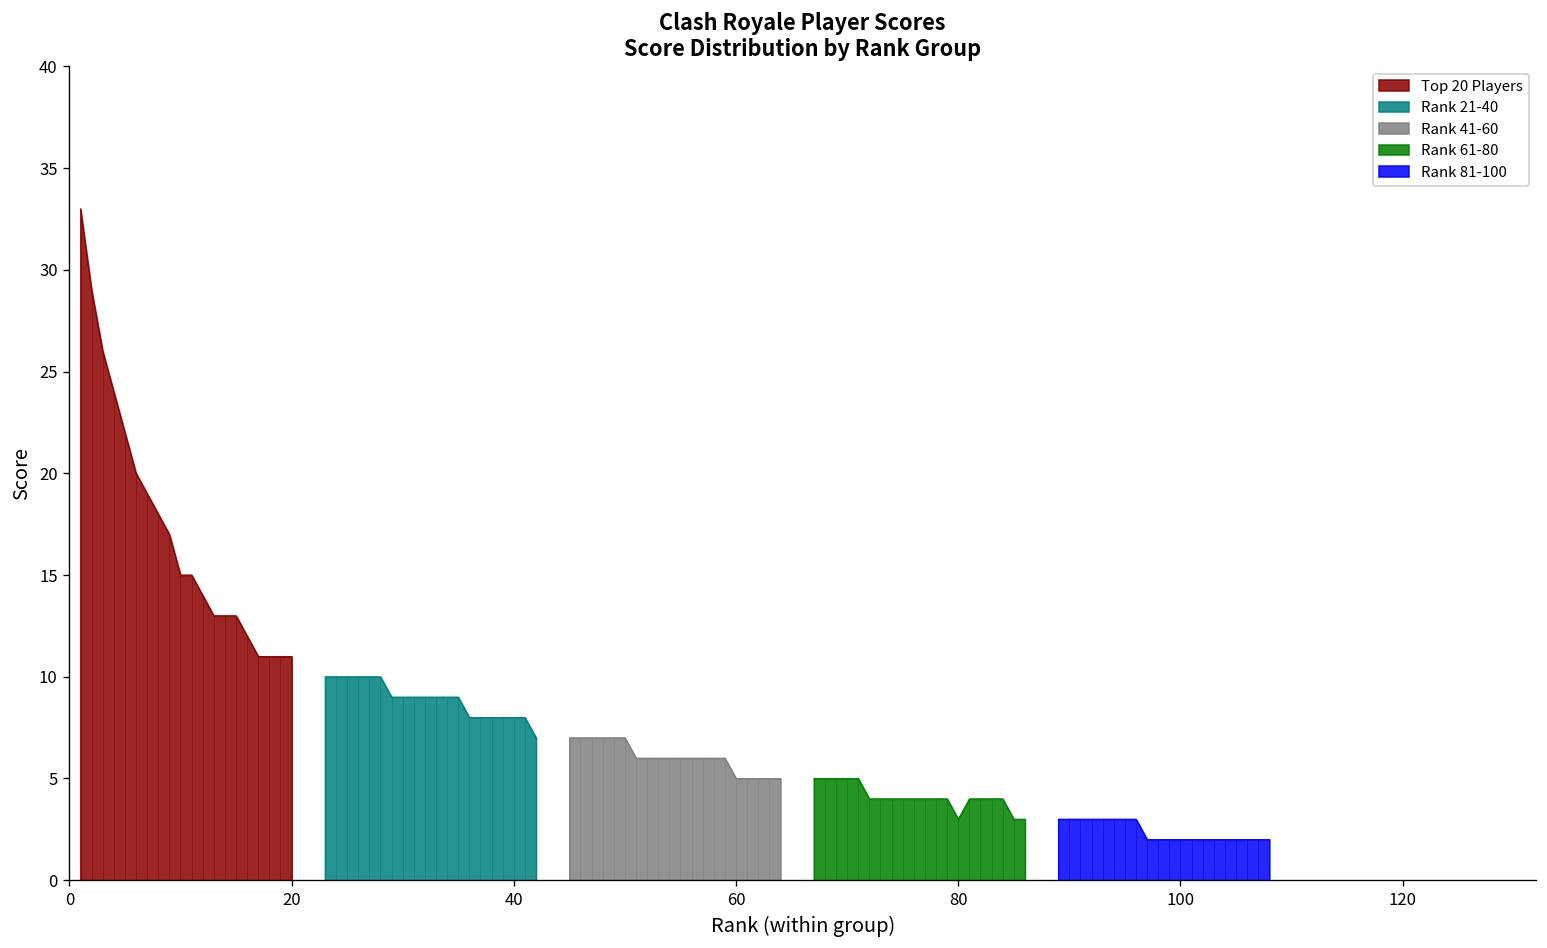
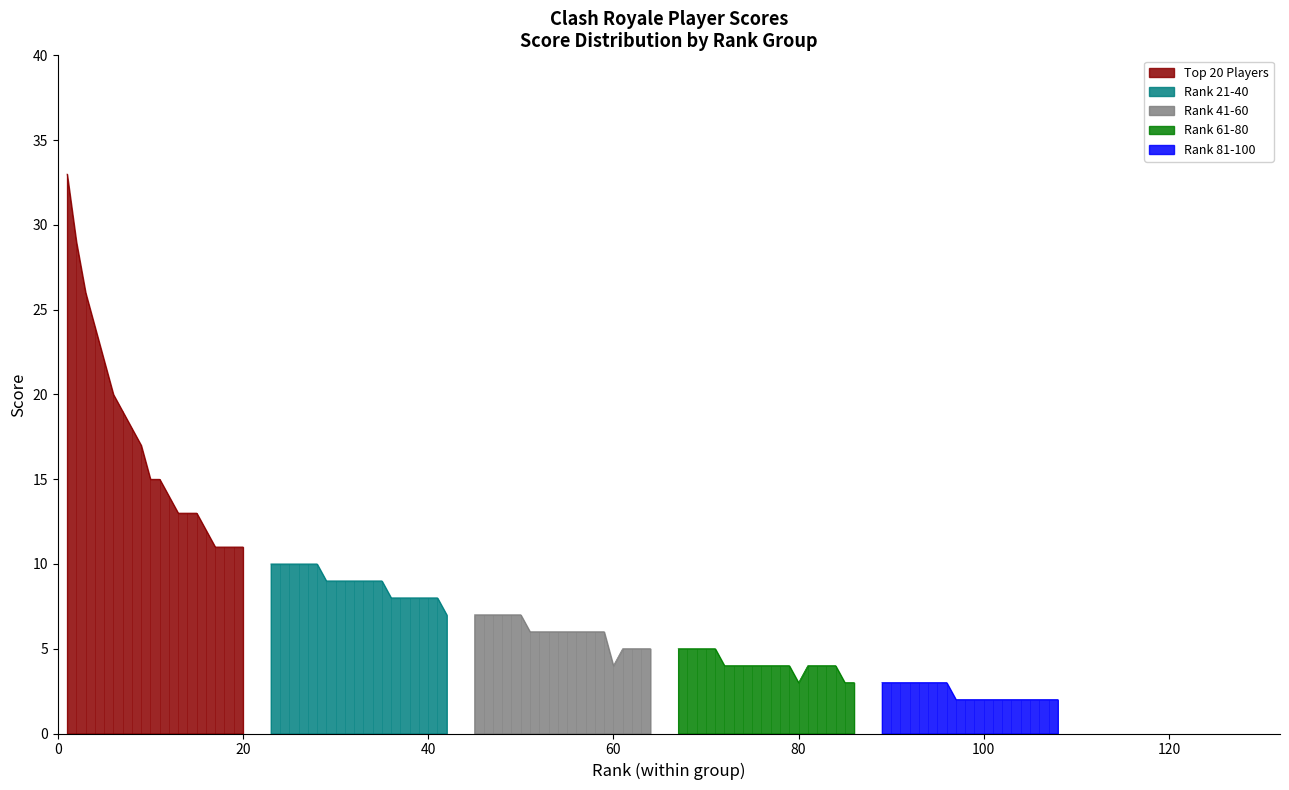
  {
    "Top 20 Players": {
      "20": 11
    },
    "Rank 21-40": {
      "40": 8
    },
    "Rank 41-60": {
-     "60": 5
+     "60": 4
    },
    "Rank 61-80": {
      "80": 3
    },
    "Rank 81-100": {
      "100": 2
    }
  }
